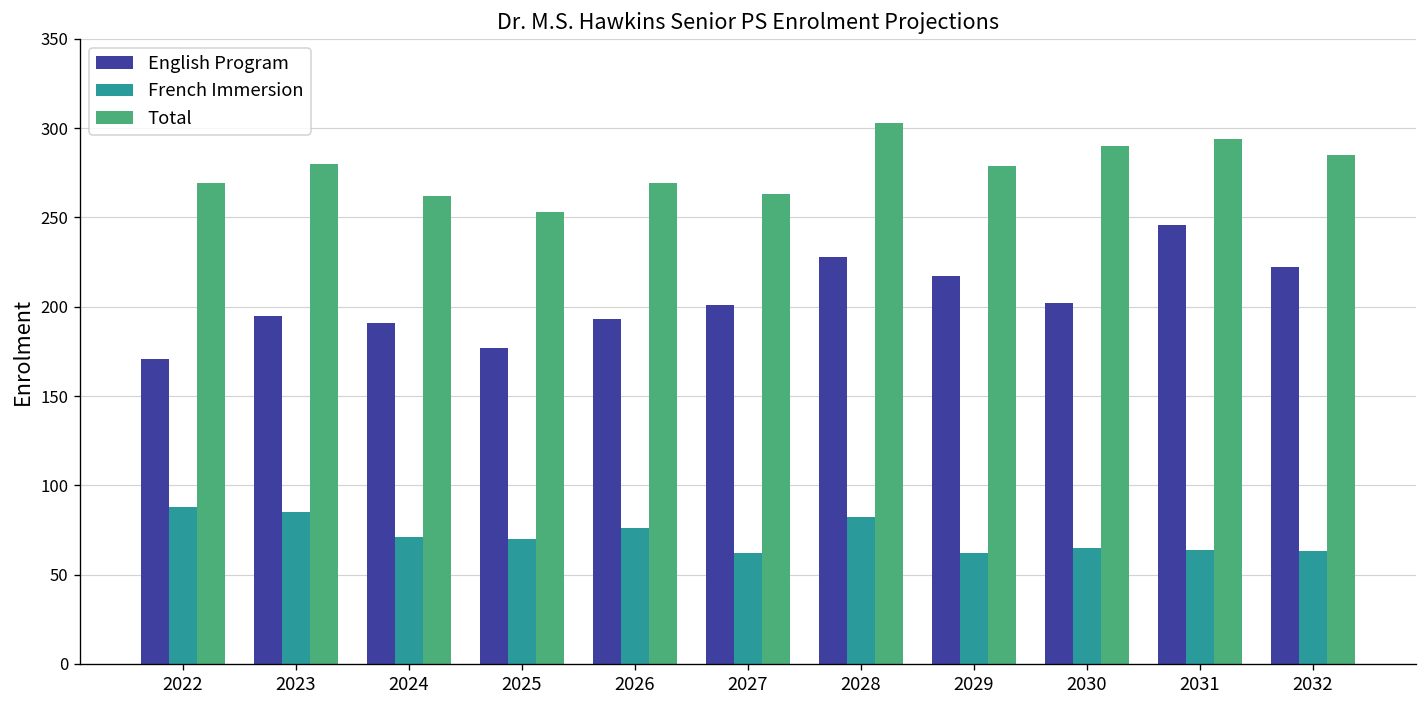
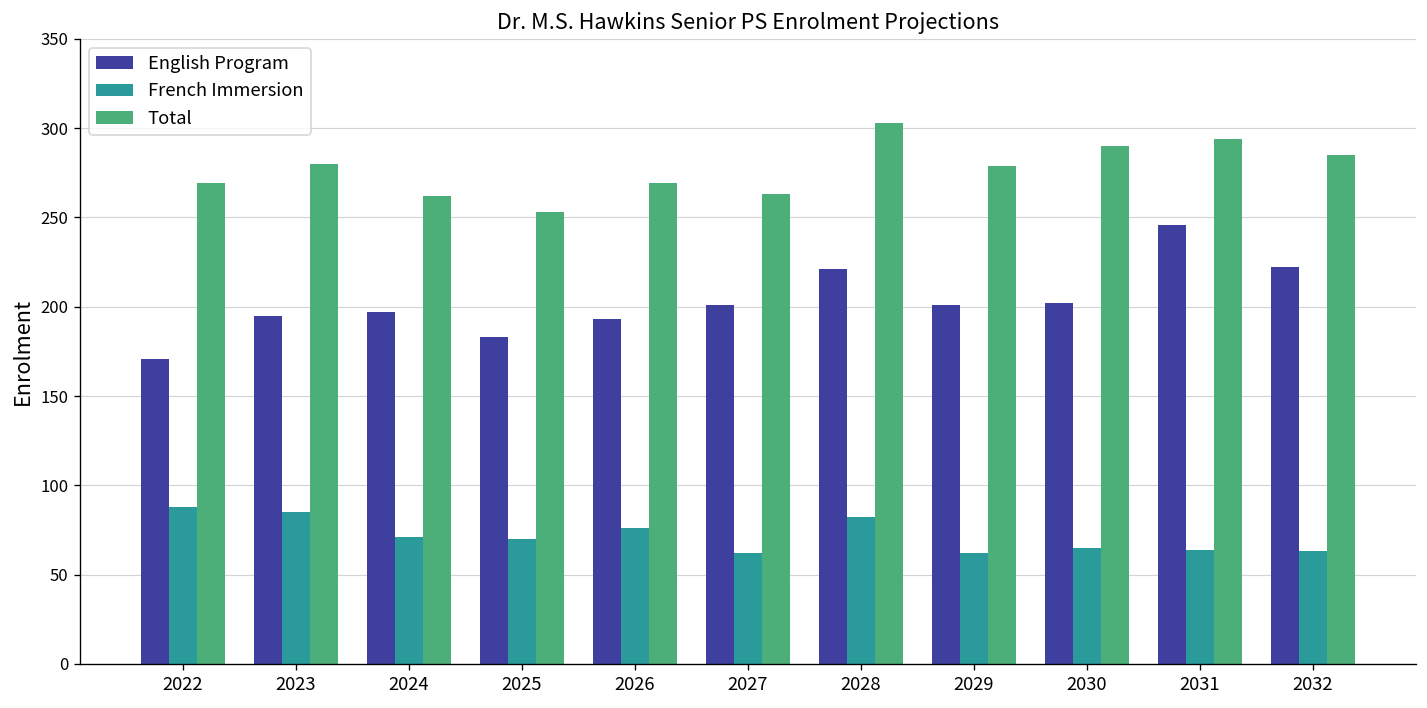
  {
    "English Program": {
      "2022": 171,
      "2023": 195,
-     "2024": 191,
-     "2025": 177,
+     "2024": 197,
+     "2025": 183,
      "2026": 193,
      "2027": 201,
-     "2028": 228,
-     "2029": 217,
+     "2028": 221,
+     "2029": 201,
      "2030": 202,
      "2031": 246,
      "2032": 222
    }
  }
